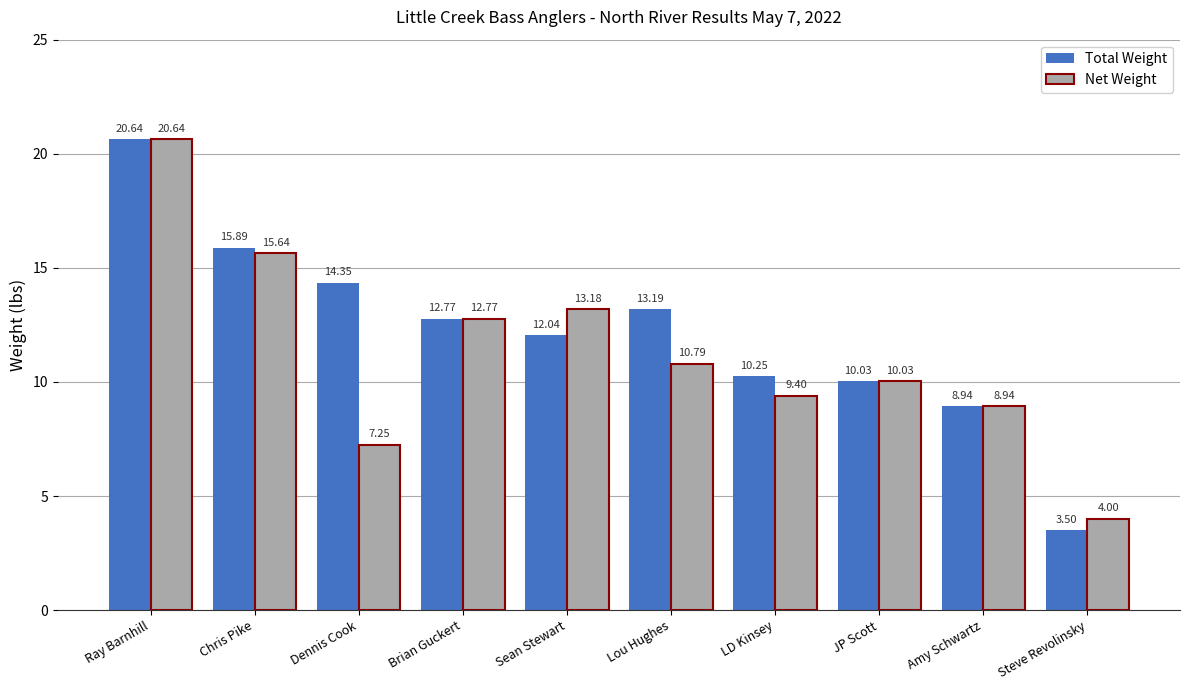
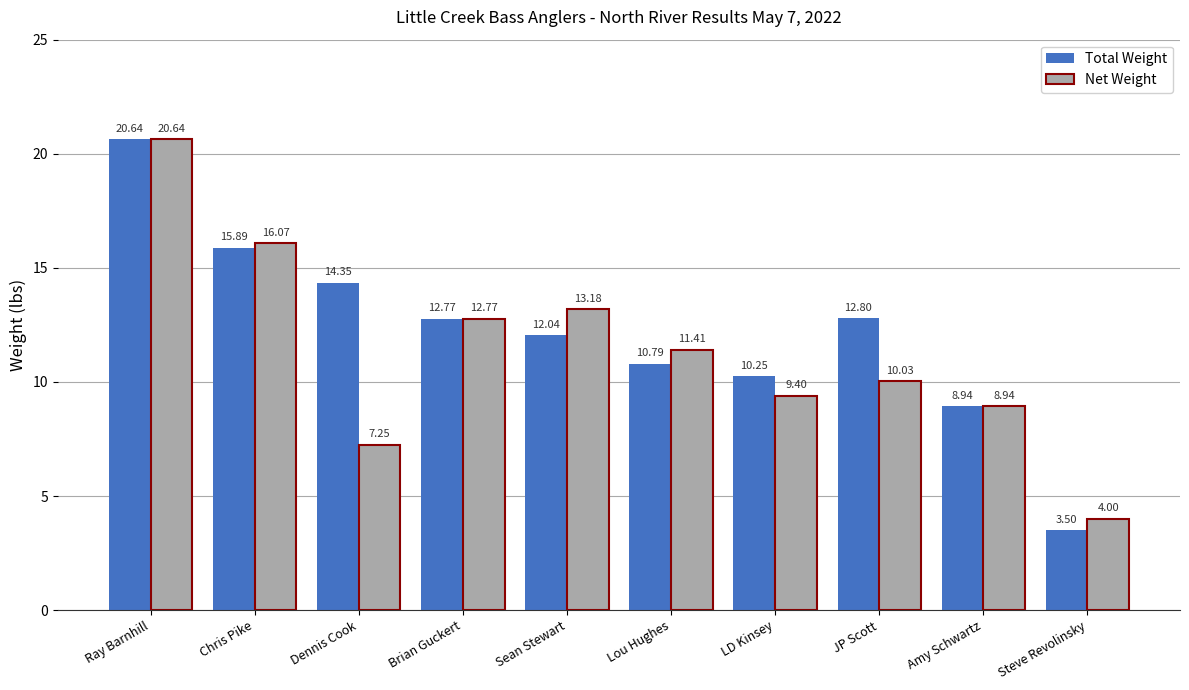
  {
    "Total Weight": {
      "Ray Barnhill": 20.64,
      "Chris Pike": 15.89,
      "Dennis Cook": 14.35,
      "Brian Guckert": 12.77,
      "Sean Stewart": 12.04,
-     "Lou Hughes": 13.19,
+     "Lou Hughes": 10.79,
      "LD Kinsey": 10.25,
-     "JP Scott": 10.03,
+     "JP Scott": 12.80,
      "Amy Schwartz": 8.94,
      "Steve Revolinsky": 3.50
    },
    "Net Weight": {
      "Ray Barnhill": 20.64,
-     "Chris Pike": 15.64,
+     "Chris Pike": 16.07,
      "Dennis Cook": 7.25,
      "Brian Guckert": 12.77,
      "Sean Stewart": 13.18,
-     "Lou Hughes": 10.79,
+     "Lou Hughes": 11.41,
      "LD Kinsey": 9.40,
      "JP Scott": 10.03,
      "Amy Schwartz": 8.94,
      "Steve Revolinsky": 4.00
    }
  }
